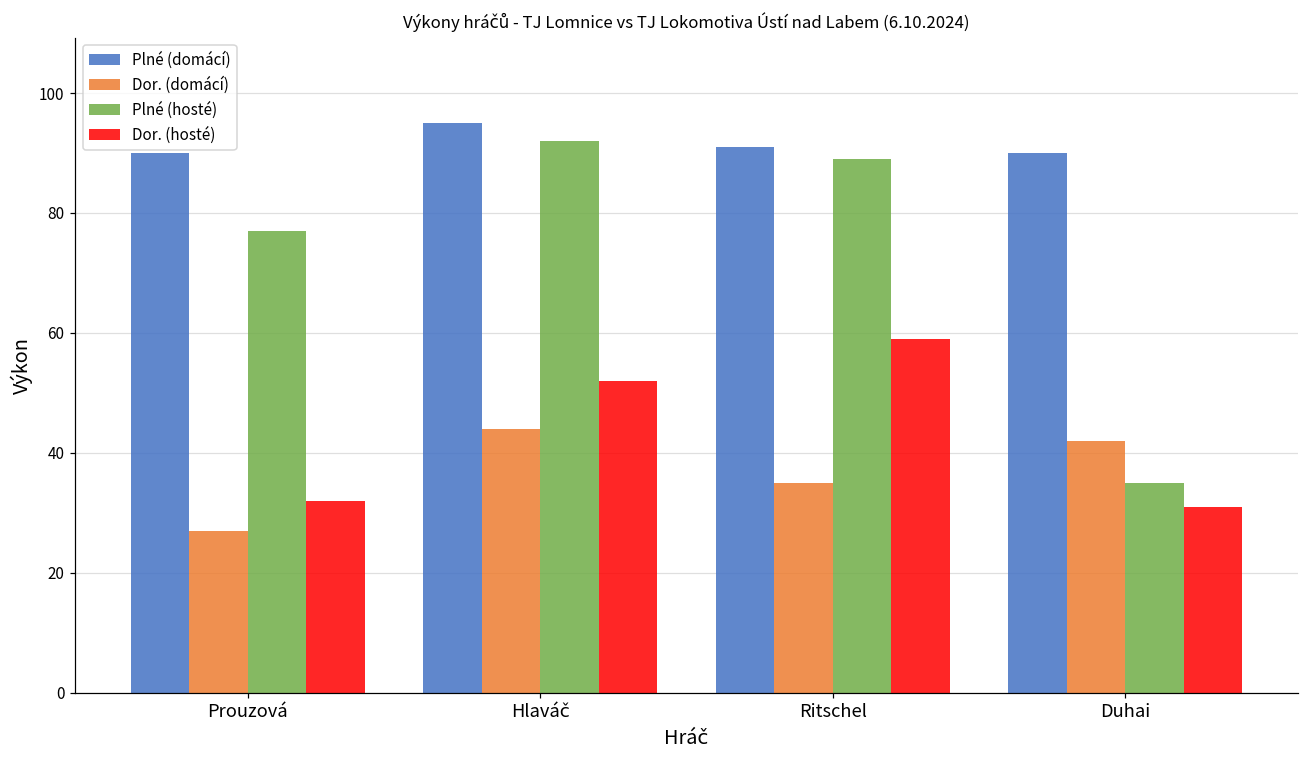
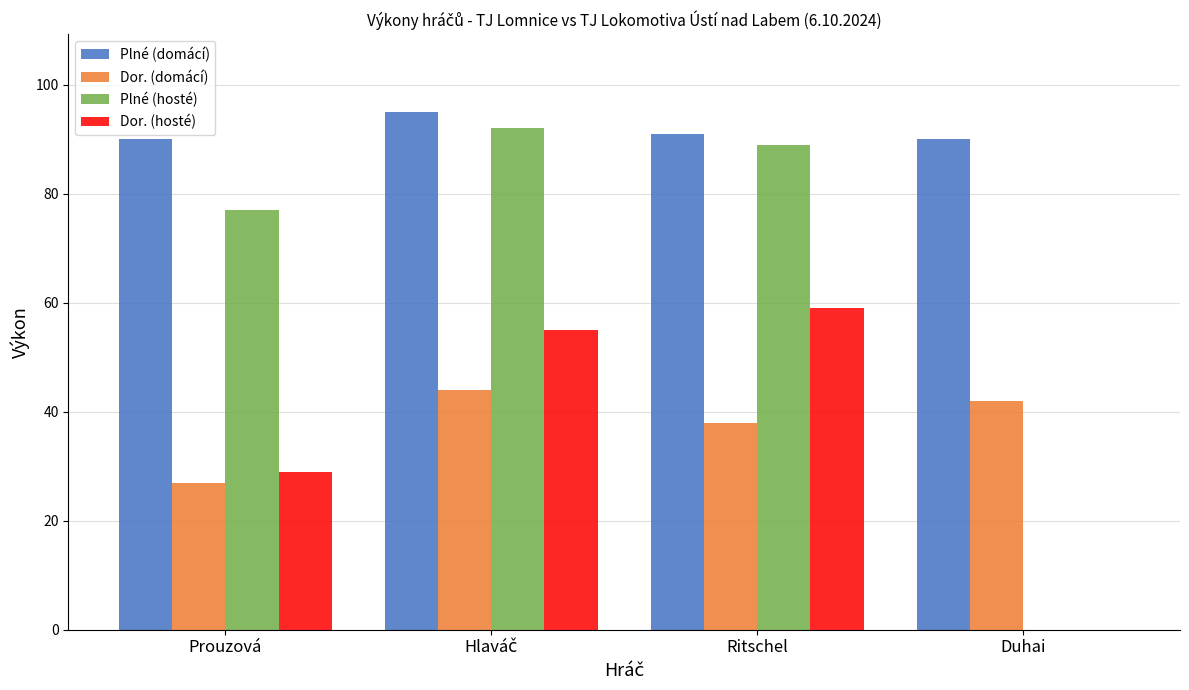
  {
    "Plné (domácí)": {
      "Prouzová": 90,
      "Hlaváč": 95,
      "Ritschel": 91,
      "Duhai": 90
    },
    "Dor. (domácí)": {
      "Prouzová": 27,
      "Hlaváč": 44,
-     "Ritschel": 35,
+     "Ritschel": 38,
      "Duhai": 42
    },
    "Plné (hosté)": {
      "Prouzová": 77,
      "Hlaváč": 92,
      "Ritschel": 89,
-     "Duhai": 35
+     "Duhai": 0
    },
    "Dor. (hosté)": {
-     "Prouzová": 32,
-     "Hlaváč": 52,
+     "Prouzová": 29,
+     "Hlaváč": 55,
      "Ritschel": 59,
-     "Duhai": 31
+     "Duhai": 0
    }
  }
